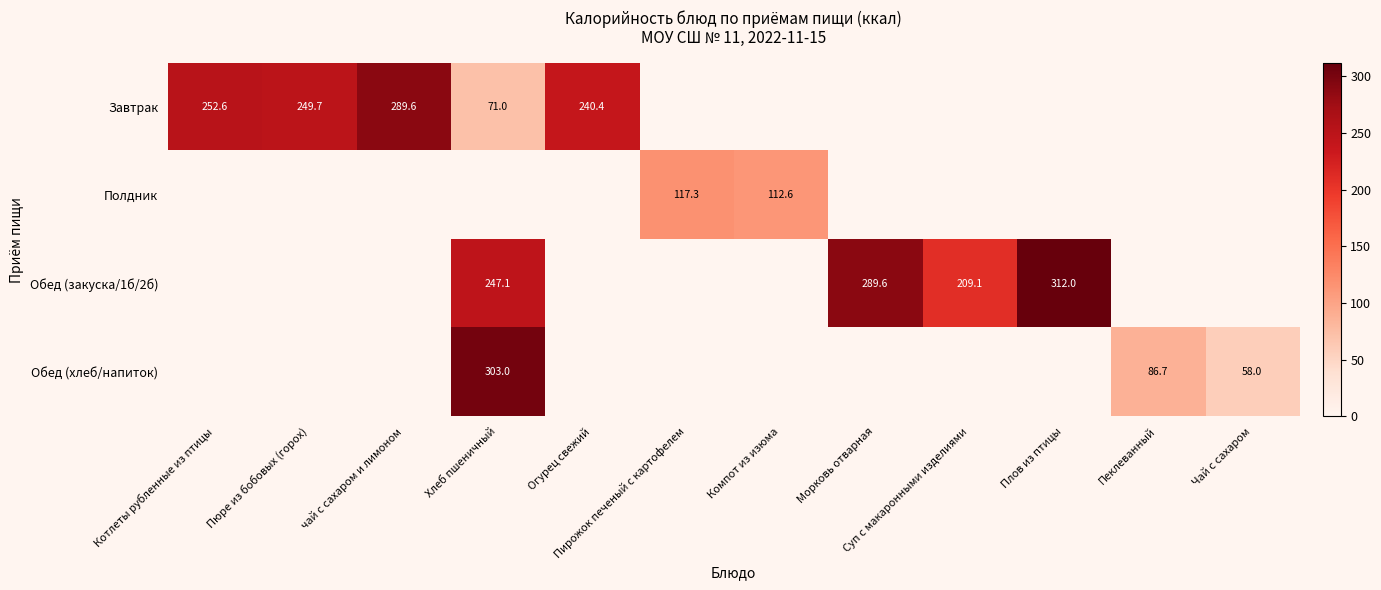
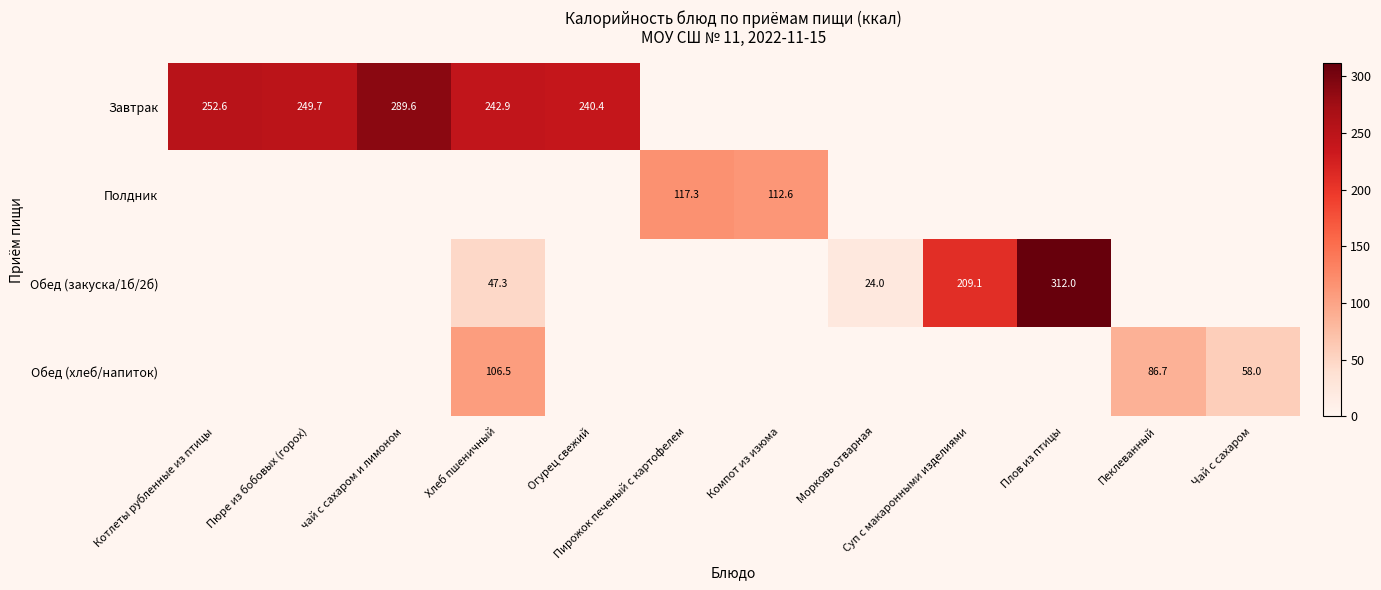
  {
    "Завтрак": {
      "Котлеты рубленные из птицы": 252.6,
      "Пюре из бобовых (горох)": 249.7,
      "чай с сахаром и лимоном": 289.6,
-     "Хлеб пшеничный": 71.0,
+     "Хлеб пшеничный": 242.9,
      "Огурец свежий": 240.4
    },
    "Полдник": {
      "Пирожок печеный с картофелем": 117.3,
      "Компот из изюма": 112.6
    },
    "Обед (закуска/1б/2б)": {
-     "Хлеб пшеничный": 247.1,
-     "Морковь отварная": 289.6,
+     "Хлеб пшеничный": 47.3,
+     "Морковь отварная": 24.0,
      "Суп с макаронными изделиями": 209.1,
      "Плов из птицы": 312.0
    },
    "Обед (хлеб/напиток)": {
-     "Хлеб пшеничный": 303.0,
+     "Хлеб пшеничный": 106.5,
      "Пеклеванный": 86.7,
      "Чай с сахаром": 58.0
    }
  }
